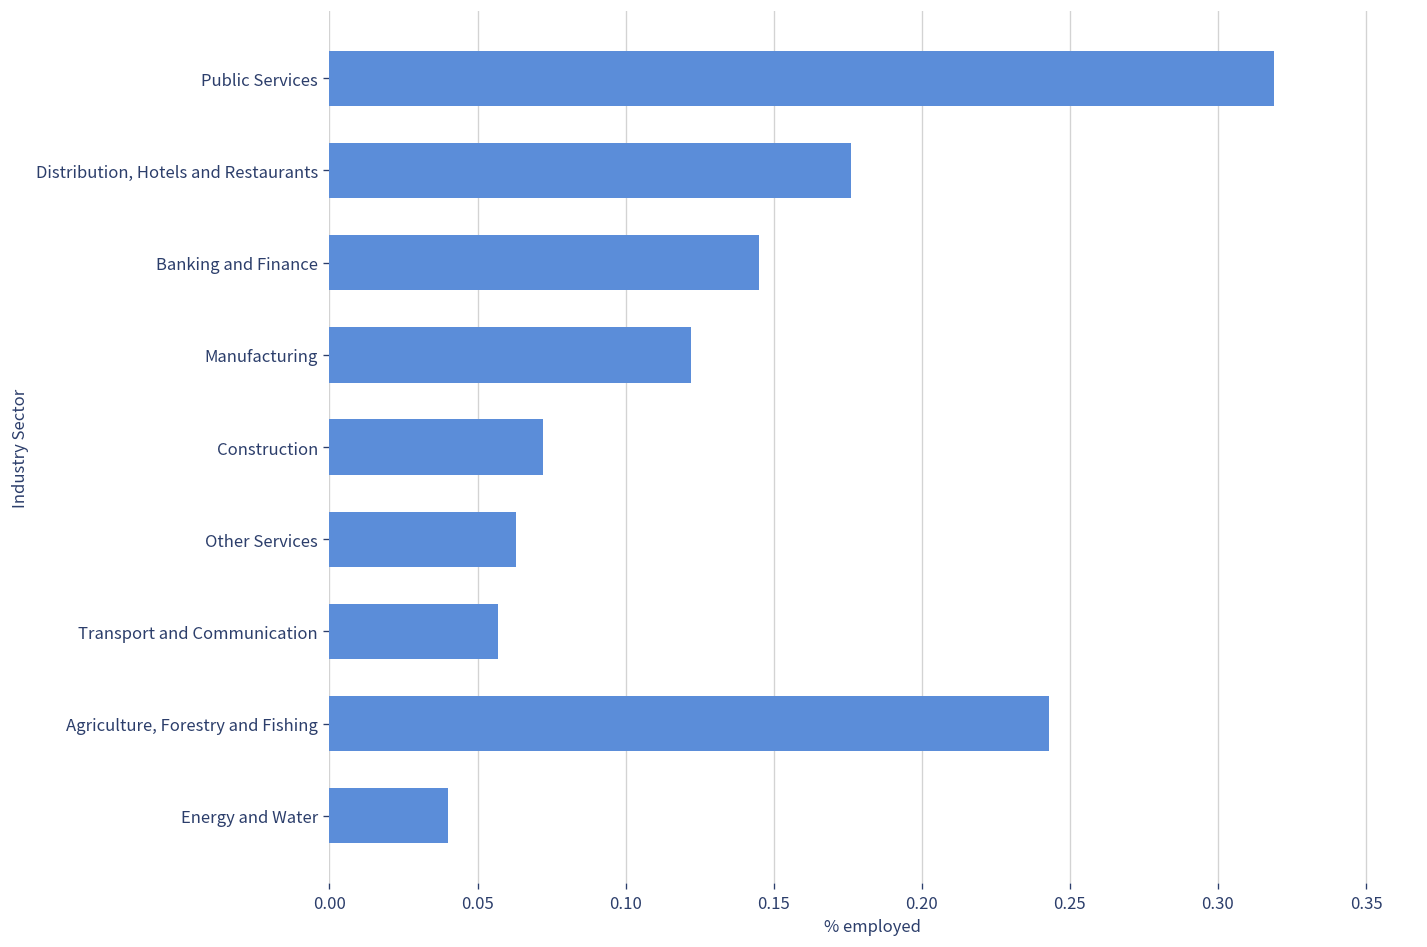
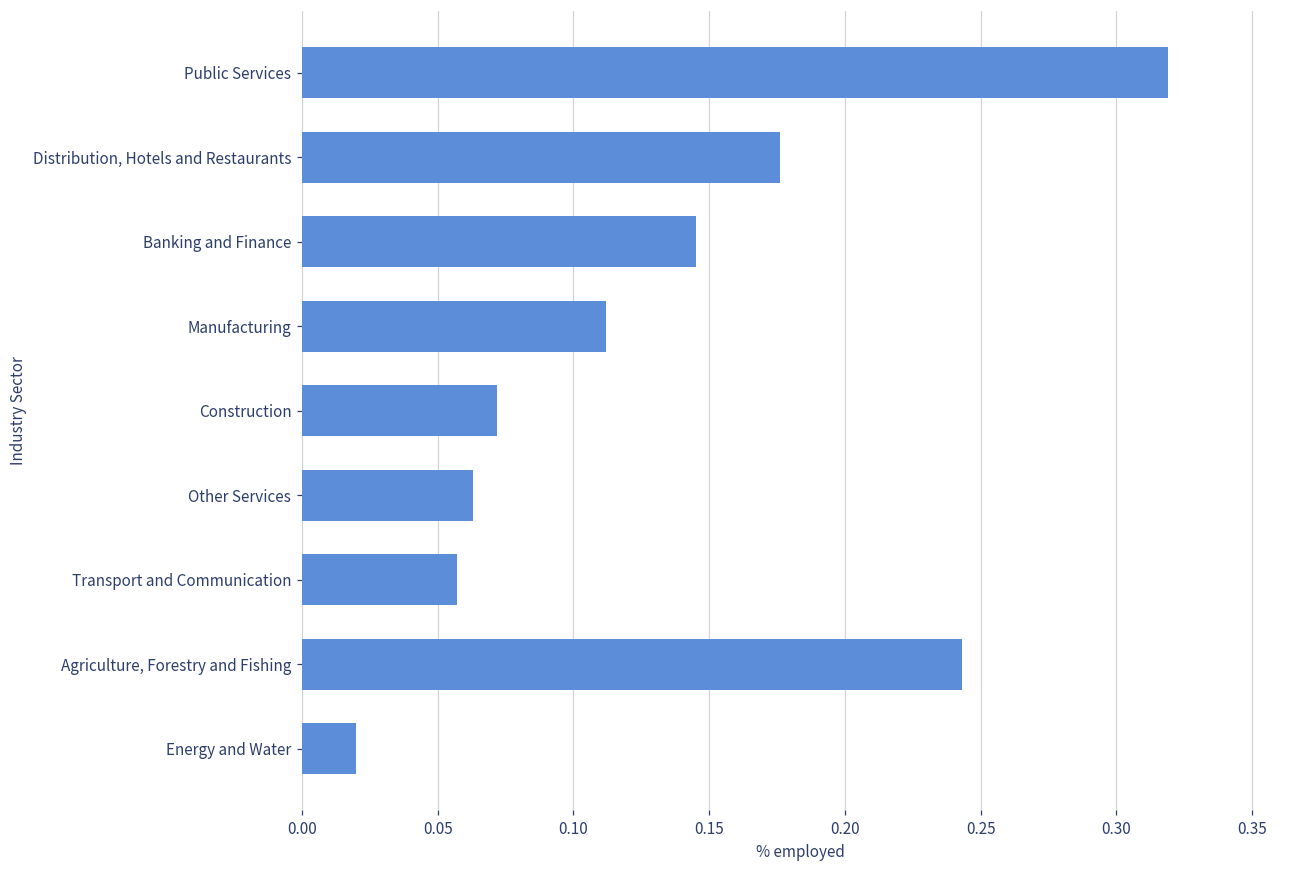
  {
    "Public Services": 0.319,
    "Distribution, Hotels and Restaurants": 0.176,
    "Banking and Finance": 0.145,
-   "Manufacturing": 0.122,
+   "Manufacturing": 0.112,
    "Construction": 0.072,
    "Other Services": 0.063,
    "Transport and Communication": 0.057,
    "Agriculture, Forestry and Fishing": 0.243,
-   "Energy and Water": 0.04
+   "Energy and Water": 0.02
  }
